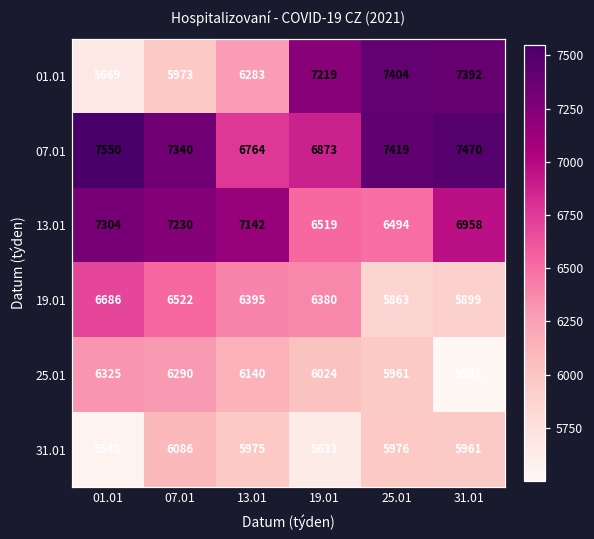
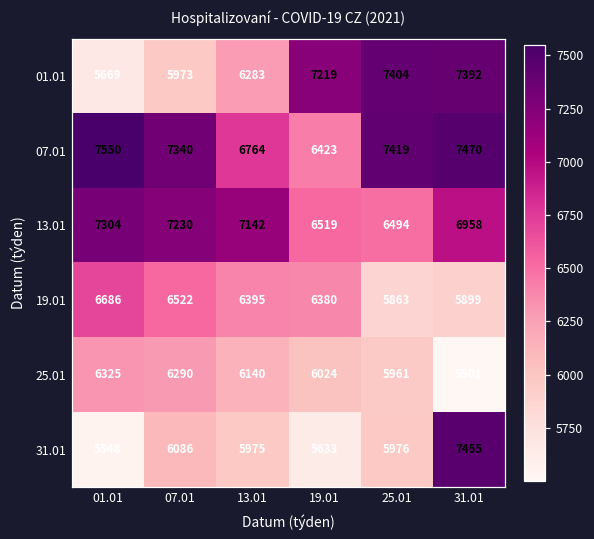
  {
    "01.01": {
      "07.01": 5973,
      "13.01": 6283,
      "19.01": 7219,
      "25.01": 7404,
      "31.01": 7392
    },
    "07.01": {
      "01.01": 7550,
      "07.01": 7340,
      "13.01": 6764,
-     "19.01": 6873,
+     "19.01": 6423,
      "25.01": 7419,
      "31.01": 7470
    },
    "13.01": {
      "01.01": 7304,
      "07.01": 7230,
      "13.01": 7142,
      "19.01": 6519,
      "25.01": 6494,
      "31.01": 6958
    },
    "19.01": {
      "01.01": 6686,
      "07.01": 6522,
      "13.01": 6395,
      "19.01": 6380,
      "31.01": 5899
    },
    "25.01": {
      "01.01": 6325,
      "07.01": 6290,
      "13.01": 6140,
      "19.01": 6024,
      "25.01": 5961
    },
    "31.01": {
      "07.01": 6086,
      "13.01": 5975,
      "25.01": 5976,
-     "31.01": 5961
+     "31.01": 7455
    }
  }
